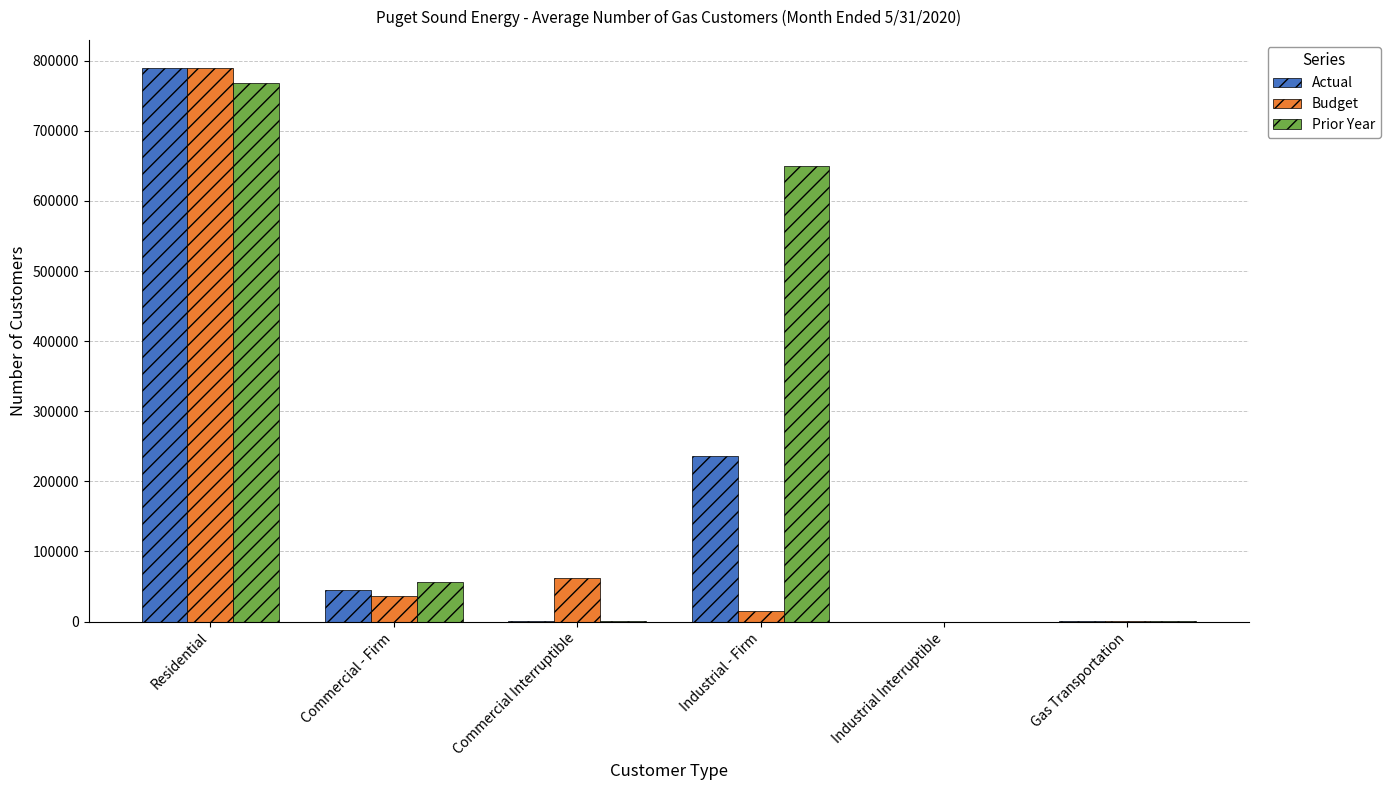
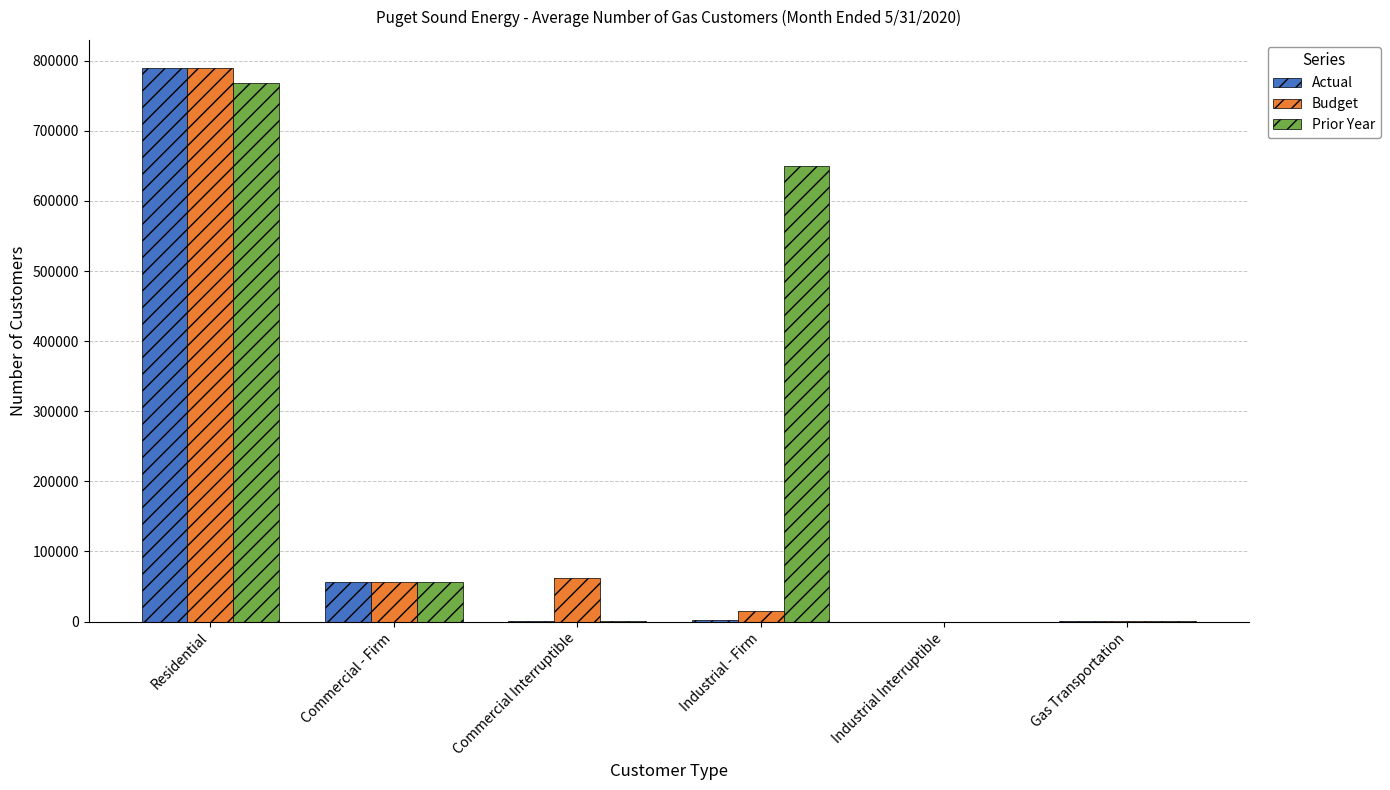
  {
    "Actual": {
      "Residential": 790000,
-     "Commercial - Firm": 40000,
-     "Industrial - Firm": 240000
+     "Commercial - Firm": 60000,
+     "Industrial - Firm": 0
    },
    "Budget": {
      "Residential": 790000,
-     "Commercial - Firm": 40000,
+     "Commercial - Firm": 60000,
      "Commercial Interruptible": 60000,
      "Industrial - Firm": 10000
    },
    "Prior Year": {
      "Residential": 770000,
      "Commercial - Firm": 60000,
      "Industrial - Firm": 650000
    }
  }
